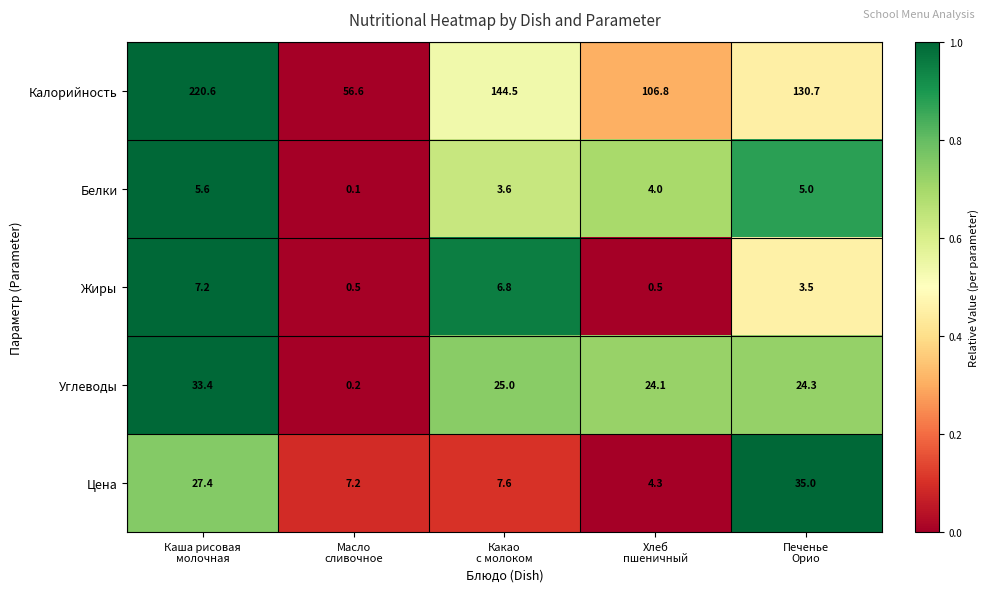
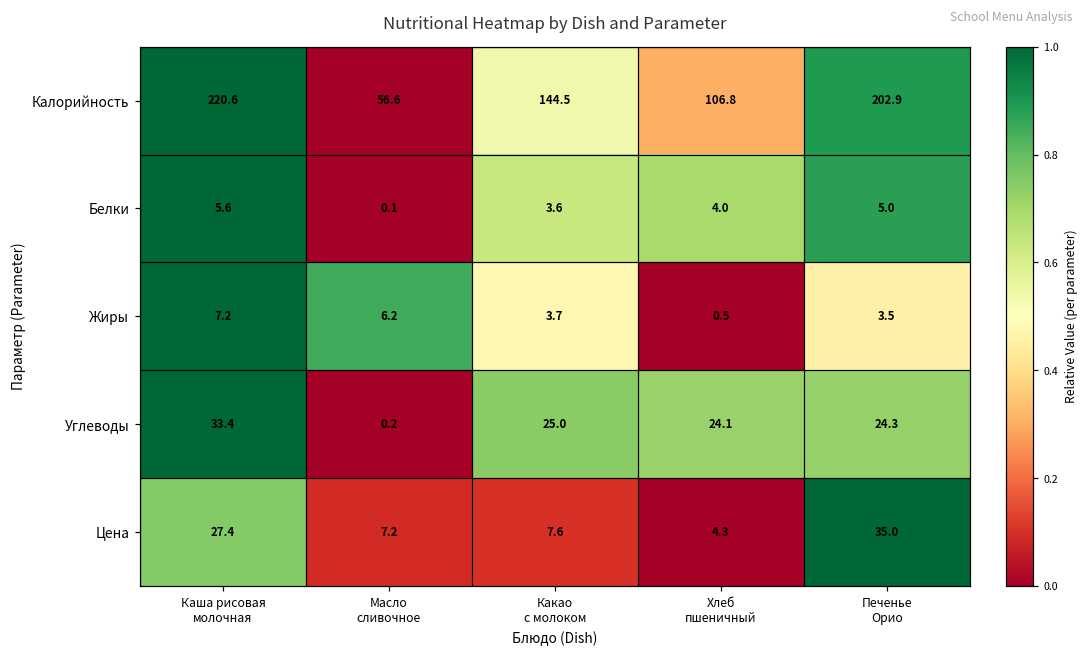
  {
    "Калорийность": {
      "Каша рисовая молочная": 220.6,
      "Масло сливочное": 56.6,
      "Какао с молоком": 144.5,
      "Хлеб пшеничный": 106.8,
-     "Печенье Орио": 130.7
+     "Печенье Орио": 202.9
    },
    "Белки": {
      "Каша рисовая молочная": 5.6,
      "Масло сливочное": 0.1,
      "Какао с молоком": 3.6,
      "Хлеб пшеничный": 4.0,
      "Печенье Орио": 5.0
    },
    "Жиры": {
      "Каша рисовая молочная": 7.2,
-     "Масло сливочное": 0.5,
-     "Какао с молоком": 6.8,
+     "Масло сливочное": 6.2,
+     "Какао с молоком": 3.7,
      "Хлеб пшеничный": 0.5,
      "Печенье Орио": 3.5
    },
    "Углеводы": {
      "Каша рисовая молочная": 33.4,
      "Масло сливочное": 0.2,
      "Какао с молоком": 25.0,
      "Хлеб пшеничный": 24.1,
      "Печенье Орио": 24.3
    },
    "Цена": {
      "Каша рисовая молочная": 27.4,
      "Масло сливочное": 7.2,
      "Какао с молоком": 7.6,
      "Хлеб пшеничный": 4.3,
      "Печенье Орио": 35.0
    }
  }
